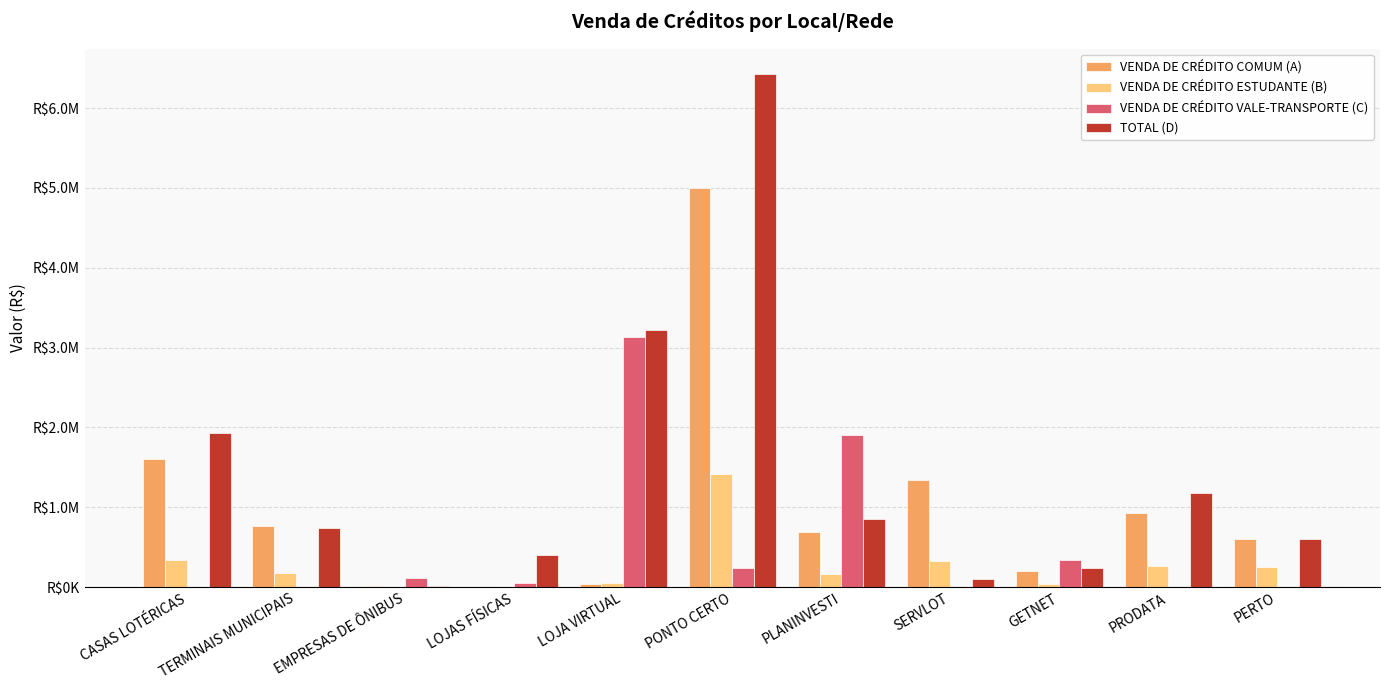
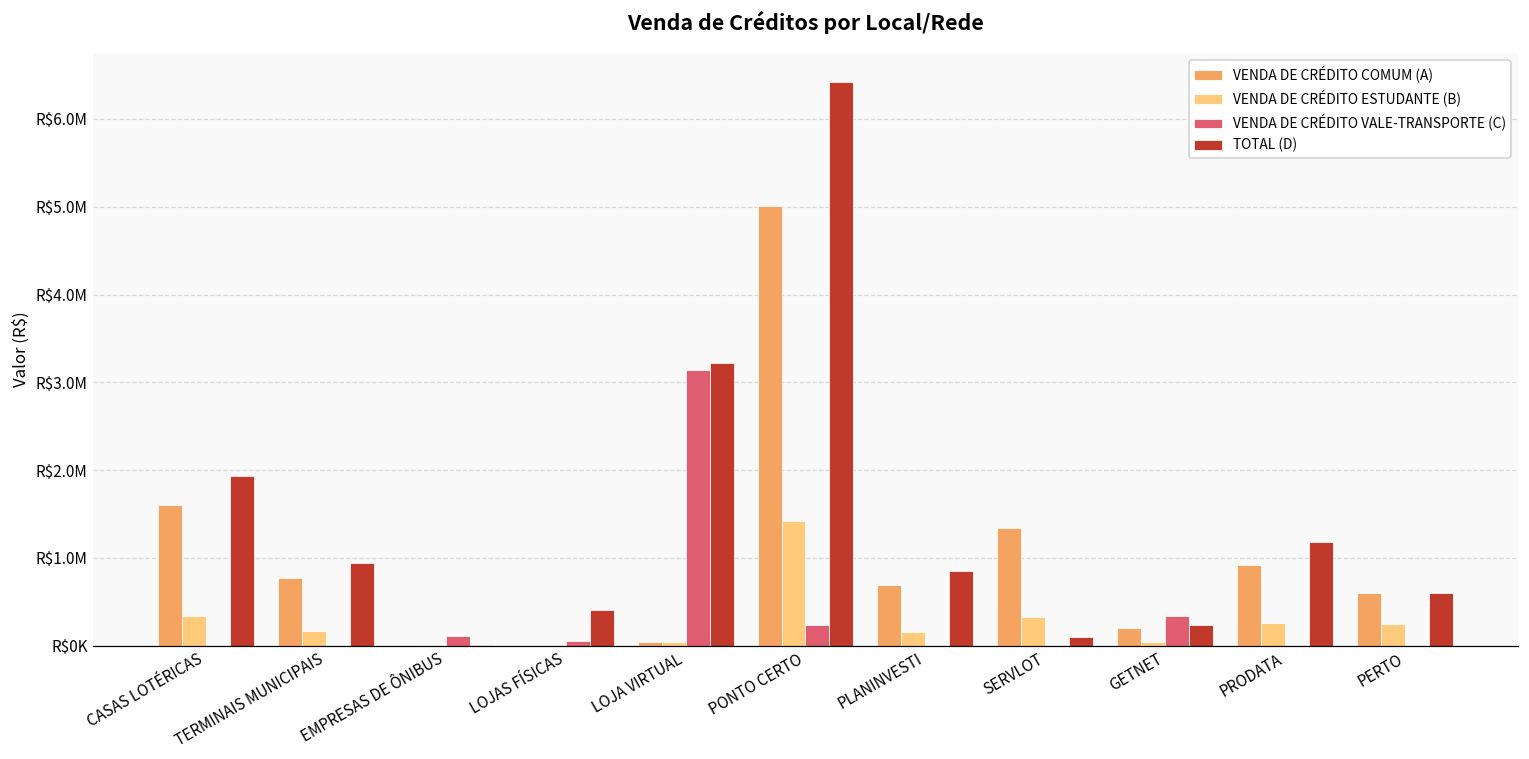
  {
    "VENDA DE CRÉDITO VALE-TRANSPORTE (C)": {
      "CASAS LOTÉRICAS": "R$0",
      "TERMINAIS MUNICIPAIS": "R$0",
      "EMPRESAS DE ÔNIBUS": "R$100000",
      "LOJAS FÍSICAS": "R$100000",
      "LOJA VIRTUAL": "R$3100000",
      "PONTO CERTO": "R$200000",
-     "PLANINVESTI": "R$1900000",
+     "PLANINVESTI": "R$0",
      "SERVLOT": "R$0",
      "GETNET": "R$300000",
      "PRODATA": "R$0",
      "PERTO": "R$0"
    },
    "TOTAL (D)": {
      "CASAS LOTÉRICAS": "R$1900000",
-     "TERMINAIS MUNICIPAIS": "R$700000",
+     "TERMINAIS MUNICIPAIS": "R$900000",
      "LOJAS FÍSICAS": "R$400000",
      "LOJA VIRTUAL": "R$3200000",
      "PONTO CERTO": "R$6400000",
      "PLANINVESTI": "R$900000",
      "SERVLOT": "R$100000",
      "GETNET": "R$200000",
      "PRODATA": "R$1200000",
      "PERTO": "R$600000"
    }
  }
